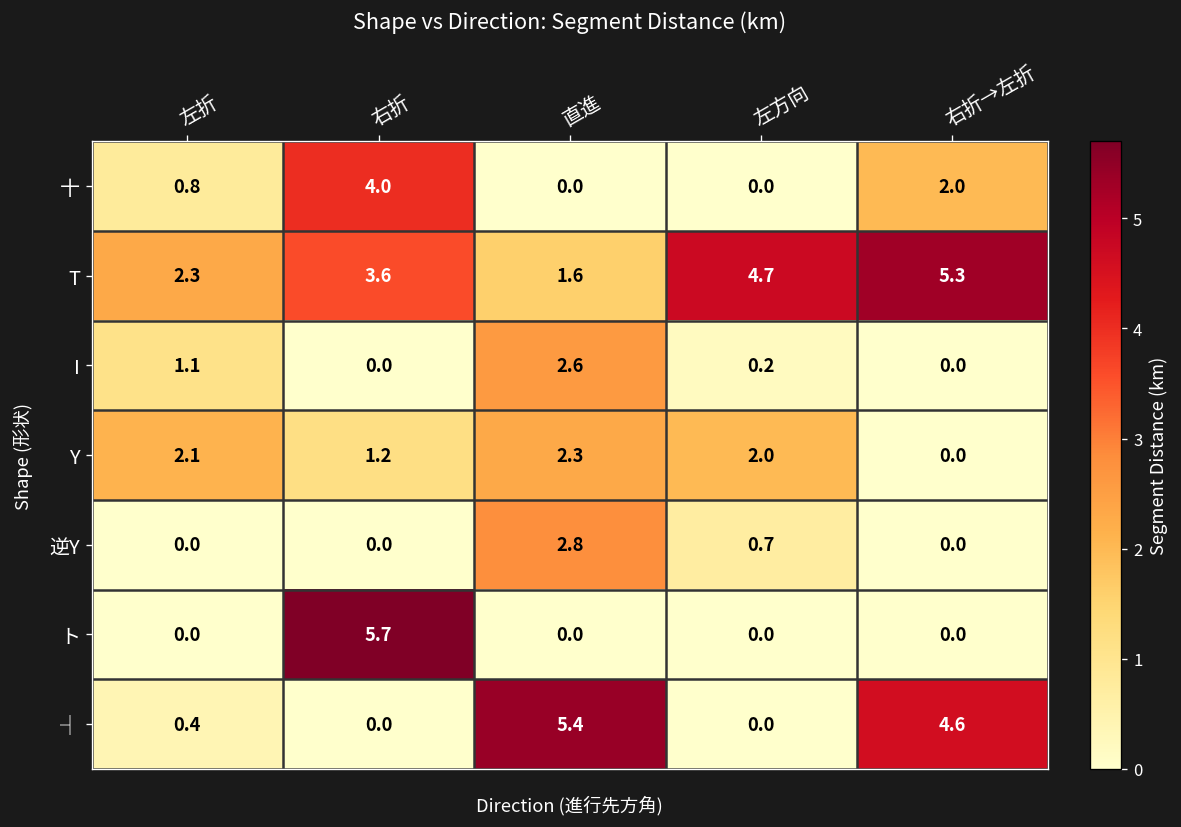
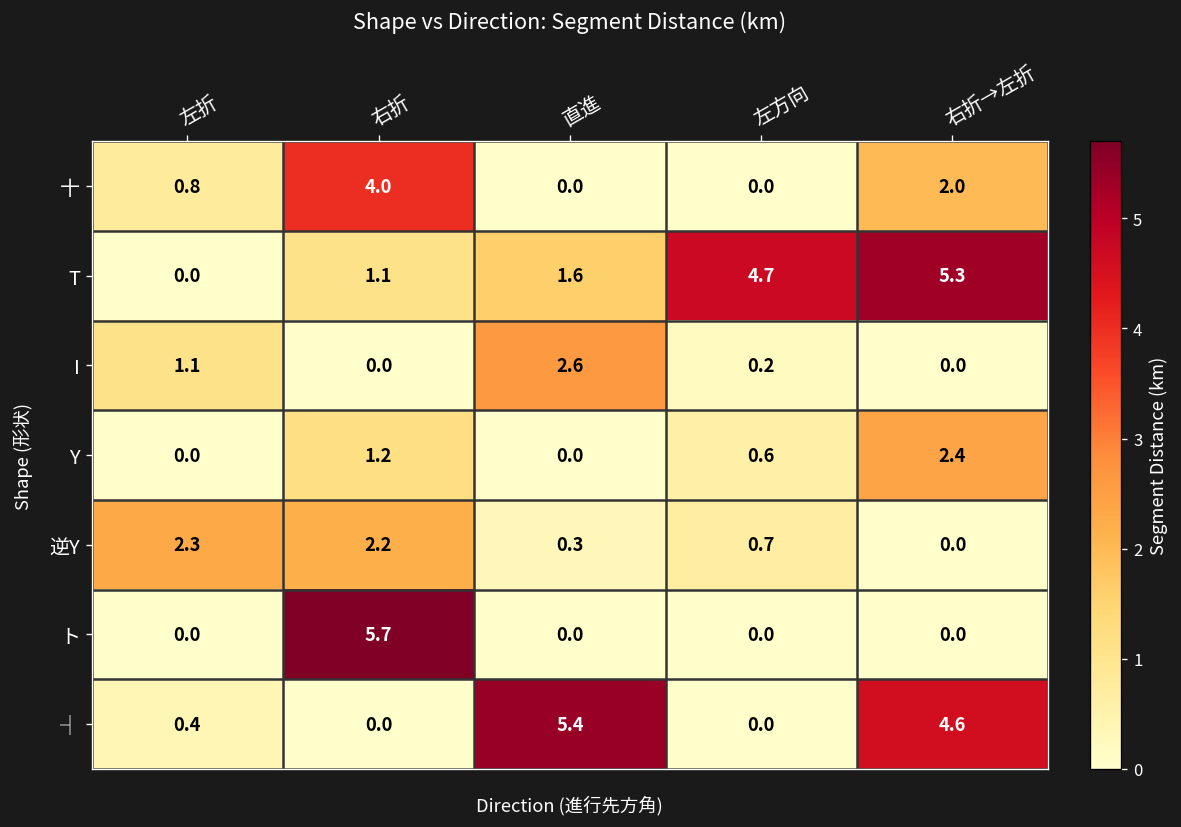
  {
    "十": {
      "左折": 0.8,
      "右折": 4.0,
      "直進": 0.0,
      "左方向": 0.0,
      "右折→左折": 2.0
    },
    "T": {
-     "左折": 2.3,
-     "右折": 3.6,
+     "左折": 0.0,
+     "右折": 1.1,
      "直進": 1.6,
      "左方向": 4.7,
      "右折→左折": 5.3
    },
    "I": {
      "左折": 1.1,
      "右折": 0.0,
      "直進": 2.6,
      "左方向": 0.2,
      "右折→左折": 0.0
    },
    "Y": {
-     "左折": 2.1,
+     "左折": 0.0,
      "右折": 1.2,
-     "直進": 2.3,
-     "左方向": 2.0,
-     "右折→左折": 0.0
+     "直進": 0.0,
+     "左方向": 0.6,
+     "右折→左折": 2.4
    },
    "逆Y": {
-     "左折": 0.0,
-     "右折": 0.0,
-     "直進": 2.8,
+     "左折": 2.3,
+     "右折": 2.2,
+     "直進": 0.3,
      "左方向": 0.7,
      "右折→左折": 0.0
    },
    "ト": {
      "左折": 0.0,
      "右折": 5.7,
      "直進": 0.0,
      "左方向": 0.0,
      "右折→左折": 0.0
    },
    "┤": {
      "左折": 0.4,
      "右折": 0.0,
      "直進": 5.4,
      "左方向": 0.0,
      "右折→左折": 4.6
    }
  }
